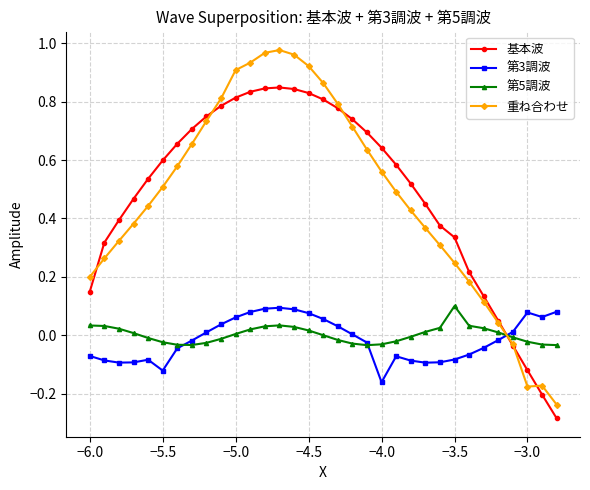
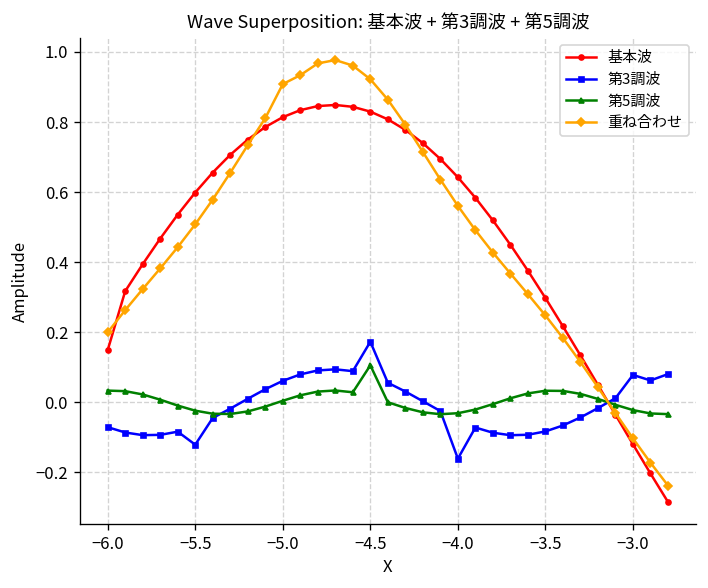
  {
    "基本波": {
      "−6.0": 0.15,
      "−5.5": 0.60,
      "−5.0": 0.81,
      "−4.5": 0.83,
      "−4.0": 0.64,
-     "−3.5": 0.34,
+     "−3.5": 0.30,
      "−3.0": -0.12
    },
    "第3調波": {
      "−6.0": -0.07,
      "−5.5": -0.12,
      "−5.0": 0.06,
-     "−4.5": 0.08,
+     "−4.5": 0.17,
      "−4.0": -0.16,
      "−3.5": -0.08,
      "−3.0": 0.08
    },
    "第5調波": {
      "−6.0": 0.03,
      "−5.5": -0.02,
      "−5.0": 0.00,
-     "−4.5": 0.02,
+     "−4.5": 0.11,
      "−4.0": -0.03,
-     "−3.5": 0.10,
+     "−3.5": 0.03,
      "−3.0": -0.02
    },
    "重ね合わせ": {
      "−6.0": 0.20,
      "−5.5": 0.51,
      "−5.0": 0.91,
      "−4.5": 0.92,
      "−4.0": 0.56,
      "−3.5": 0.25,
-     "−3.0": -0.18
+     "−3.0": -0.10
    }
  }
